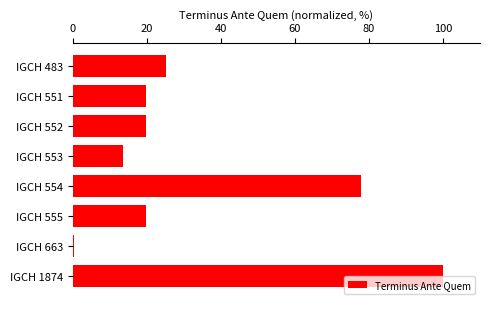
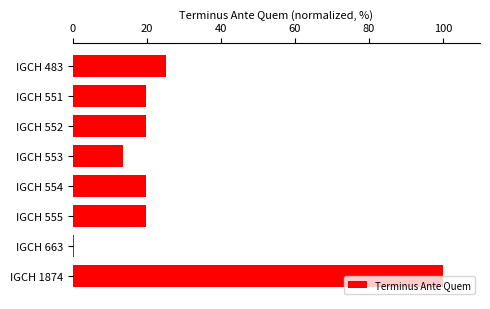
  {
    "IGCH 483": 25,
    "IGCH 551": 20,
    "IGCH 552": 20,
    "IGCH 553": 14,
-   "IGCH 554": 78,
+   "IGCH 554": 20,
    "IGCH 555": 20,
    "IGCH 1874": 100
  }
